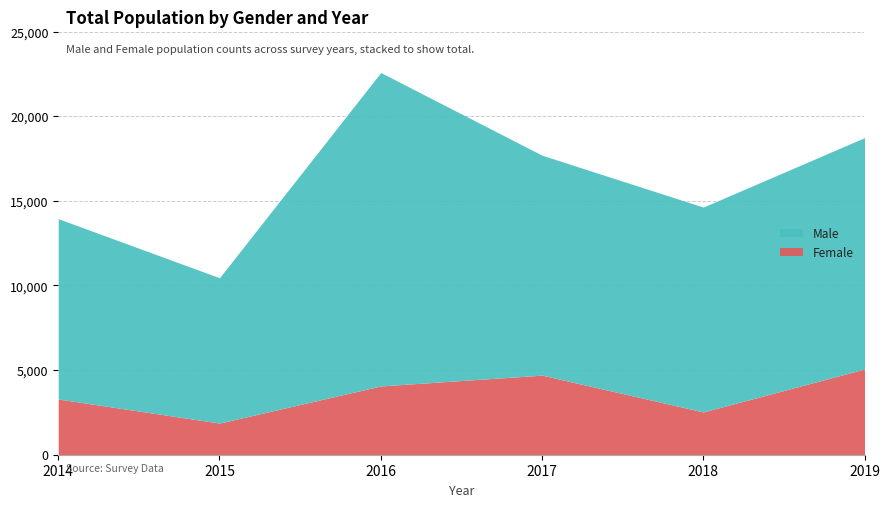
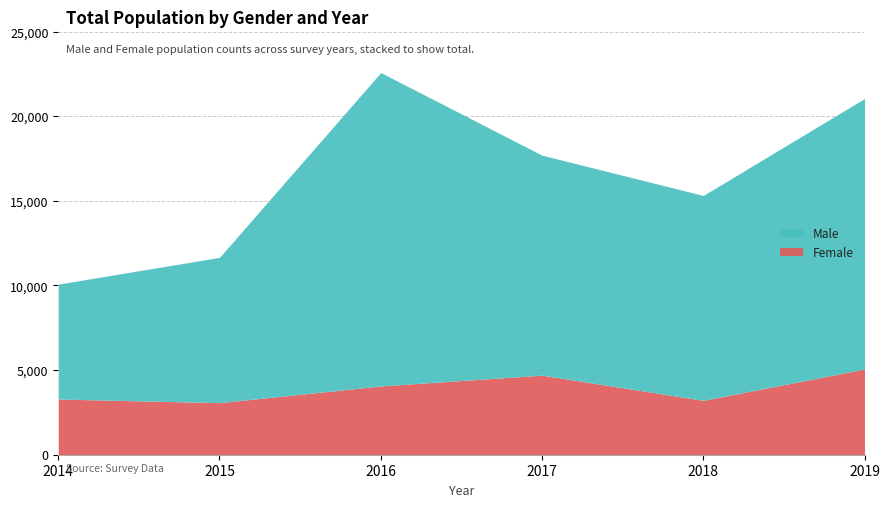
  {
    "Female": {
      "2014": "3,300",
-     "2015": "1,900",
+     "2015": "3,100",
      "2016": "4,100",
      "2017": "4,700",
-     "2018": "2,500",
+     "2018": "3,200",
      "2019": "5,100"
    },
    "Male": {
-     "2014": "10,700",
+     "2014": "6,800",
      "2015": "8,600",
      "2016": "18,500",
      "2017": "13,000",
      "2018": "12,100",
-     "2019": "13,700"
+     "2019": "16,000"
    }
  }
